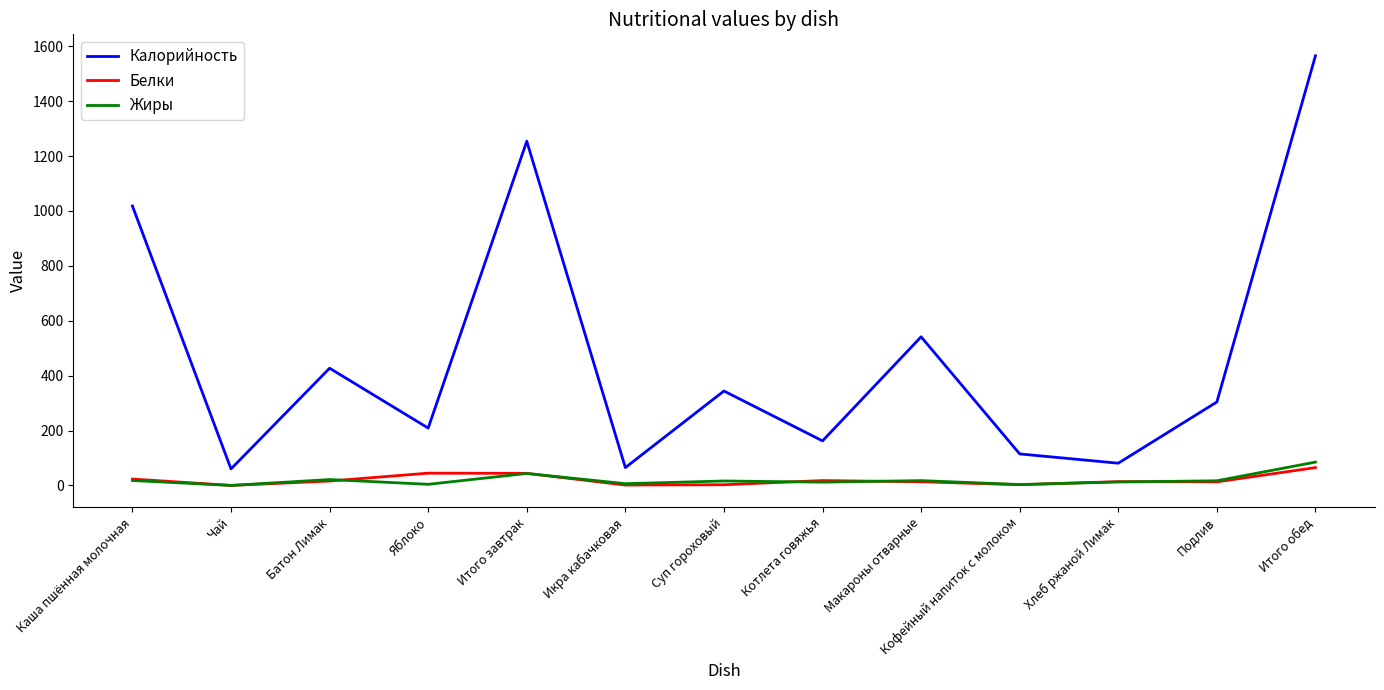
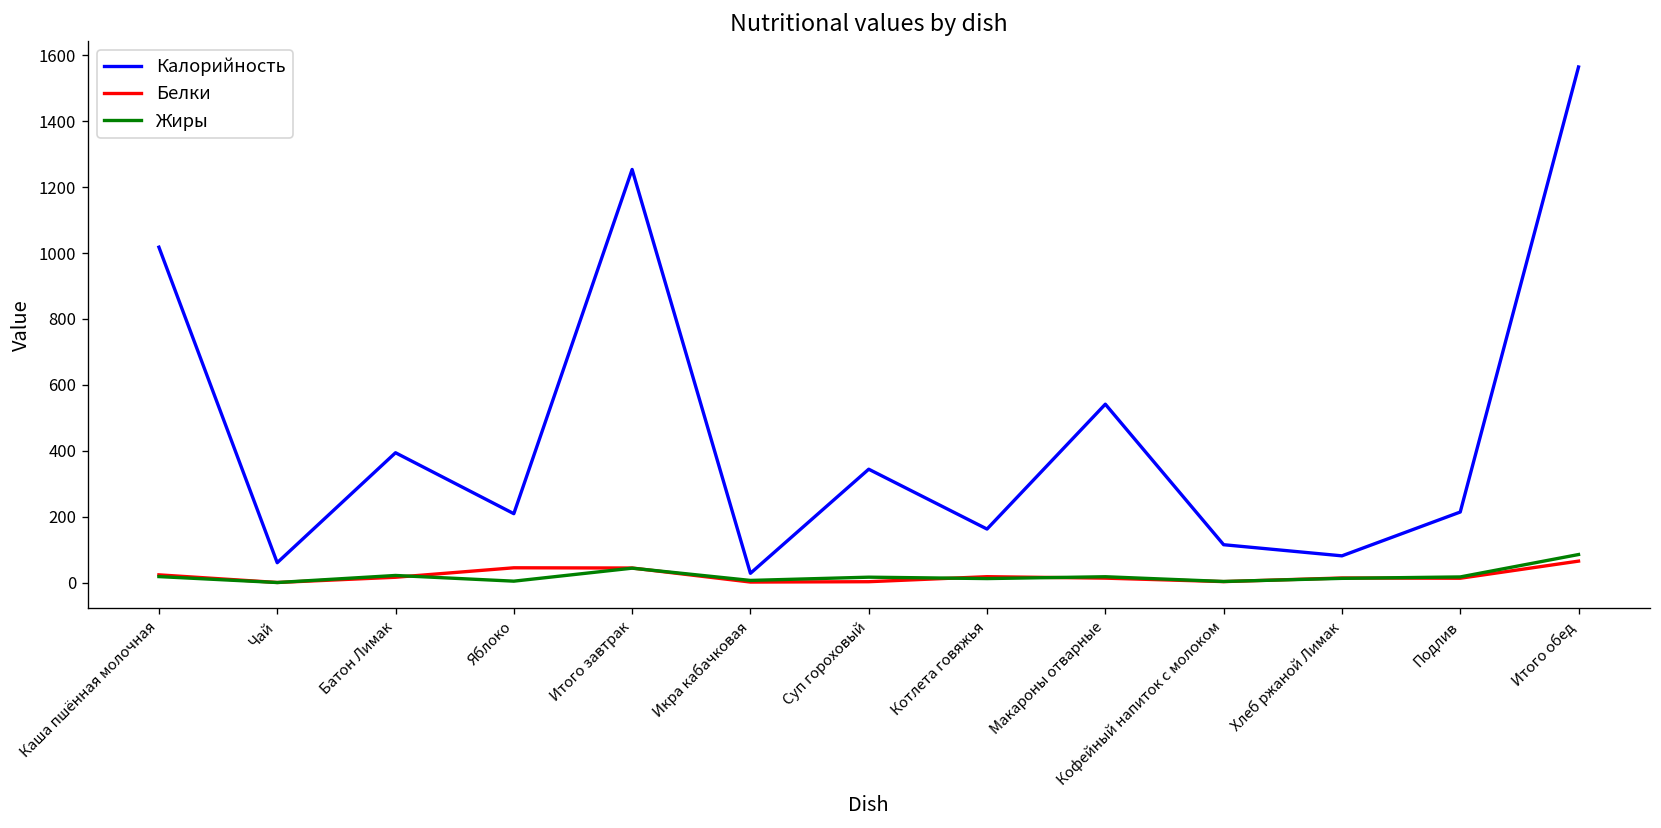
  {
    "Калорийность": {
      "Каша пшённая молочная": 1020,
      "Чай": 60,
-     "Батон Лимак": 430,
+     "Батон Лимак": 390,
      "Яблоко": 210,
      "Итого завтрак": 1250,
-     "Икра кабачковая": 70,
+     "Икра кабачковая": 30,
      "Суп гороховый": 340,
      "Котлета говяжья": 160,
      "Макароны отварные": 540,
      "Кофейный напиток с молоком": 110,
      "Хлеб ржаной Лимак": 80,
-     "Подлив": 300,
+     "Подлив": 210,
      "Итого обед": 1570
    },
    "Белки": {
      "Яблоко": 40,
      "Суп гороховый": 0,
      "Итого обед": 70
    },
    "Жиры": {
      "Яблоко": 0,
      "Суп гороховый": 20,
      "Итого обед": 90
    }
  }
